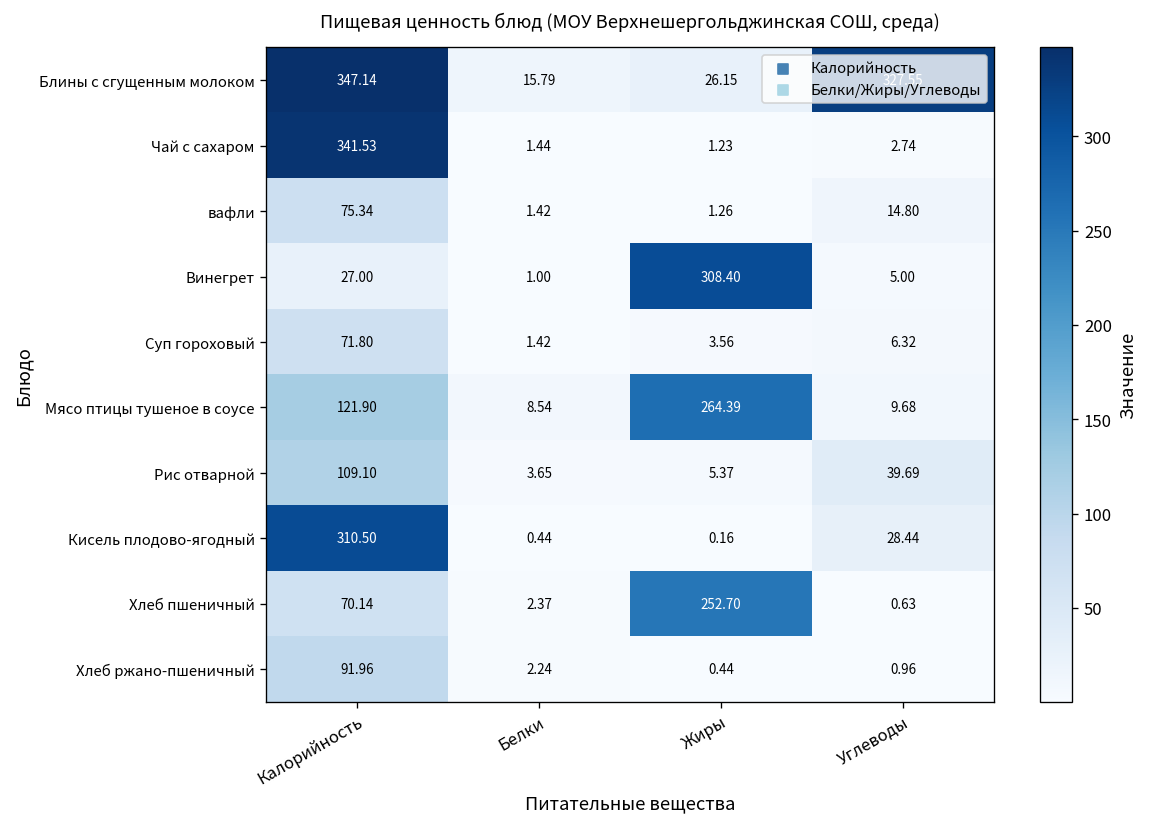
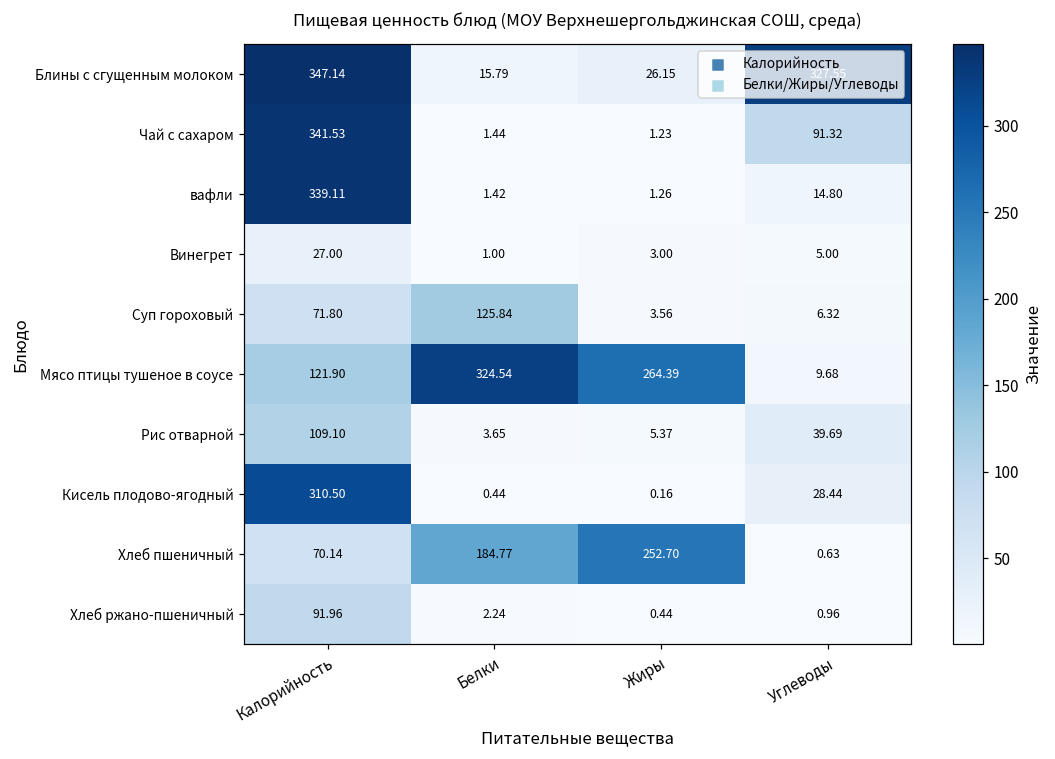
  {
    "Блины с сгущенным молоком": {
      "Калорийность": 347.14,
      "Белки": 15.79,
      "Жиры": 26.15
    },
    "Чай с сахаром": {
      "Калорийность": 341.53,
      "Белки": 1.44,
      "Жиры": 1.23,
-     "Углеводы": 2.74
+     "Углеводы": 91.32
    },
    "вафли": {
-     "Калорийность": 75.34,
+     "Калорийность": 339.11,
      "Белки": 1.42,
      "Жиры": 1.26,
      "Углеводы": 14.80
    },
    "Винегрет": {
      "Калорийность": 27.00,
      "Белки": 1.00,
-     "Жиры": 308.40,
+     "Жиры": 3.00,
      "Углеводы": 5.00
    },
    "Суп гороховый": {
      "Калорийность": 71.80,
-     "Белки": 1.42,
+     "Белки": 125.84,
      "Жиры": 3.56,
      "Углеводы": 6.32
    },
    "Мясо птицы тушеное в соусе": {
      "Калорийность": 121.90,
-     "Белки": 8.54,
+     "Белки": 324.54,
      "Жиры": 264.39,
      "Углеводы": 9.68
    },
    "Рис отварной": {
      "Калорийность": 109.10,
      "Белки": 3.65,
      "Жиры": 5.37,
      "Углеводы": 39.69
    },
    "Кисель плодово-ягодный": {
      "Калорийность": 310.50,
      "Белки": 0.44,
      "Жиры": 0.16,
      "Углеводы": 28.44
    },
    "Хлеб пшеничный": {
      "Калорийность": 70.14,
-     "Белки": 2.37,
+     "Белки": 184.77,
      "Жиры": 252.70,
      "Углеводы": 0.63
    },
    "Хлеб ржано-пшеничный": {
      "Калорийность": 91.96,
      "Белки": 2.24,
      "Жиры": 0.44,
      "Углеводы": 0.96
    }
  }
